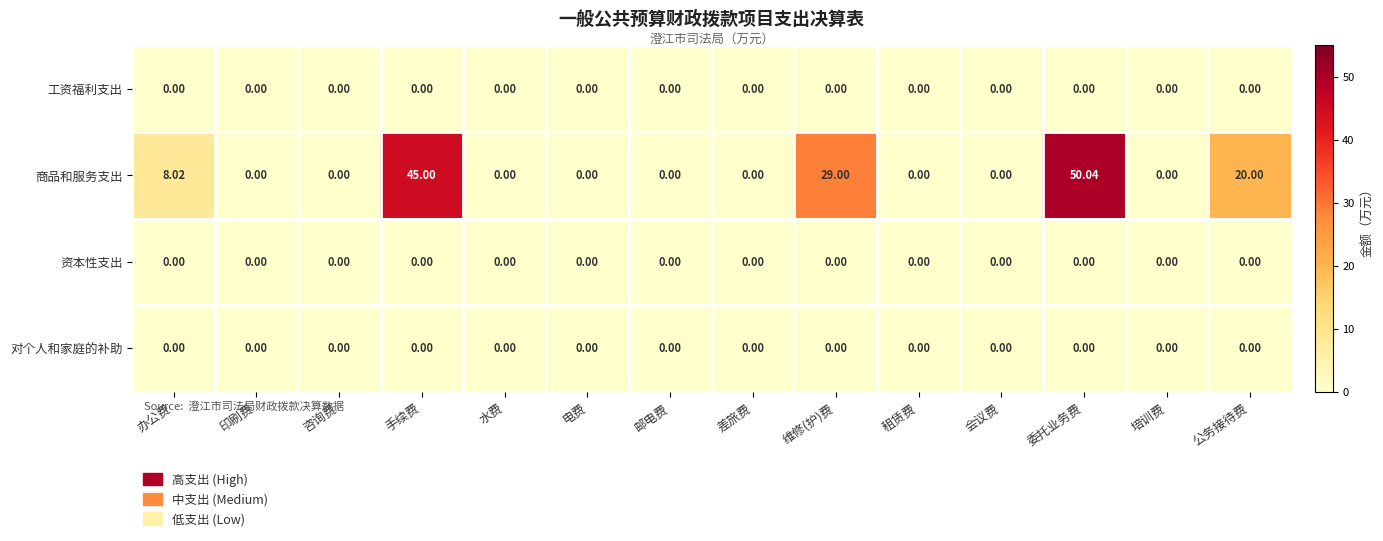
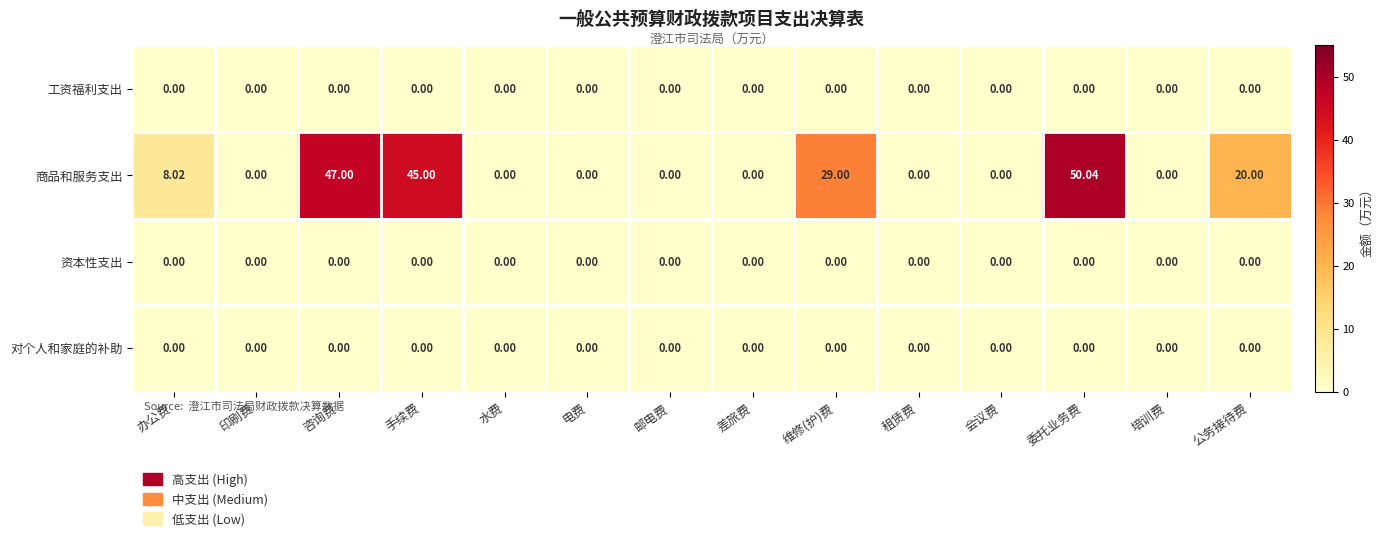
  {
    "工资福利支出": {
      "办公费": 0.00,
      "印刷费": 0.00,
      "咨询费": 0.00,
      "手续费": 0.00,
      "水费": 0.00,
      "电费": 0.00,
      "邮电费": 0.00,
      "差旅费": 0.00,
      "维修(护)费": 0.00,
      "租赁费": 0.00,
      "会议费": 0.00,
      "委托业务费": 0.00,
      "培训费": 0.00,
      "公务接待费": 0.00
    },
    "商品和服务支出": {
      "办公费": 8.02,
      "印刷费": 0.00,
-     "咨询费": 0.00,
+     "咨询费": 47.00,
      "手续费": 45.00,
      "水费": 0.00,
      "电费": 0.00,
      "邮电费": 0.00,
      "差旅费": 0.00,
      "维修(护)费": 29.00,
      "租赁费": 0.00,
      "会议费": 0.00,
      "委托业务费": 50.04,
      "培训费": 0.00,
      "公务接待费": 20.00
    },
    "资本性支出": {
      "办公费": 0.00,
      "印刷费": 0.00,
      "咨询费": 0.00,
      "手续费": 0.00,
      "水费": 0.00,
      "电费": 0.00,
      "邮电费": 0.00,
      "差旅费": 0.00,
      "维修(护)费": 0.00,
      "租赁费": 0.00,
      "会议费": 0.00,
      "委托业务费": 0.00,
      "培训费": 0.00,
      "公务接待费": 0.00
    },
    "对个人和家庭的补助": {
      "办公费": 0.00,
      "印刷费": 0.00,
      "咨询费": 0.00,
      "手续费": 0.00,
      "水费": 0.00,
      "电费": 0.00,
      "邮电费": 0.00,
      "差旅费": 0.00,
      "维修(护)费": 0.00,
      "租赁费": 0.00,
      "会议费": 0.00,
      "委托业务费": 0.00,
      "培训费": 0.00,
      "公务接待费": 0.00
    }
  }
